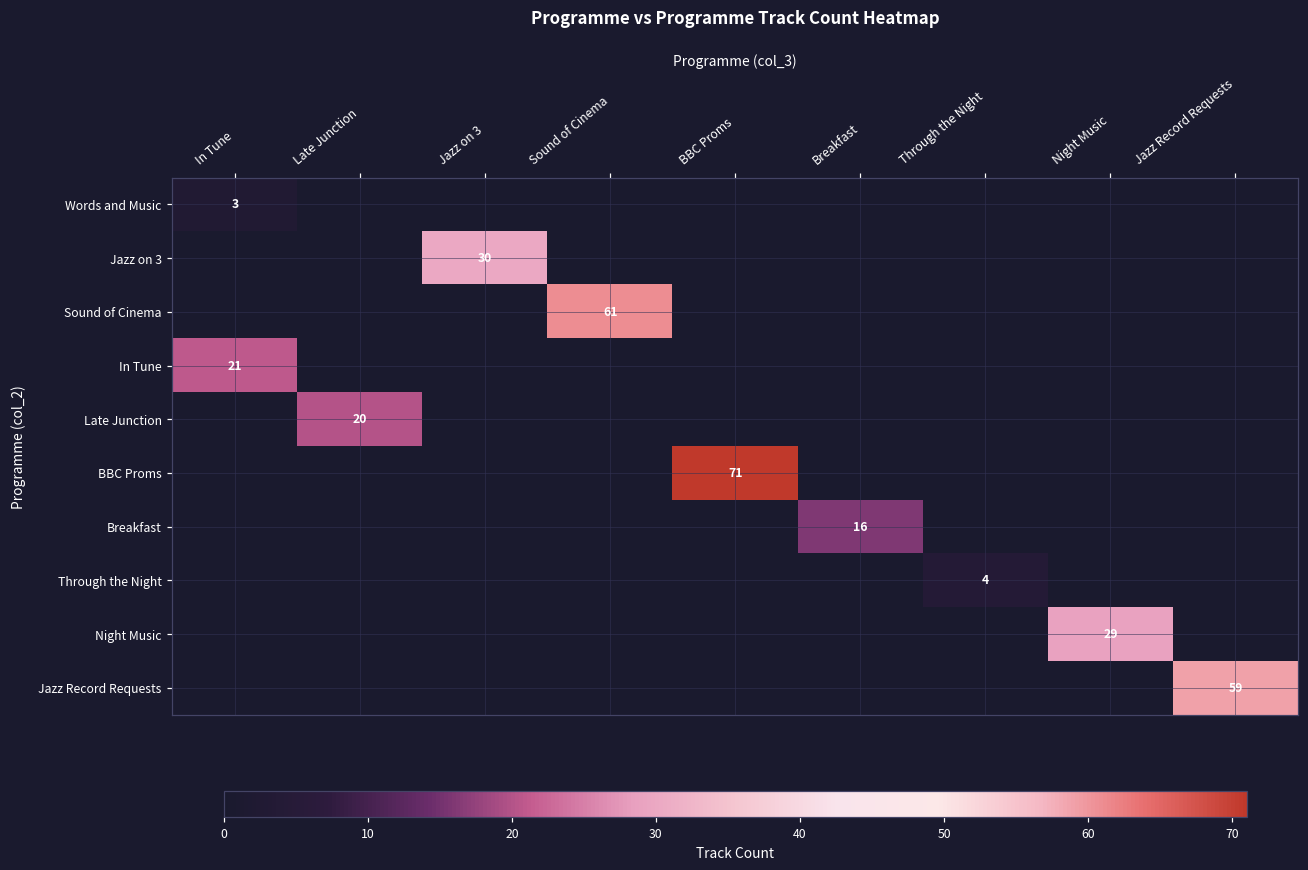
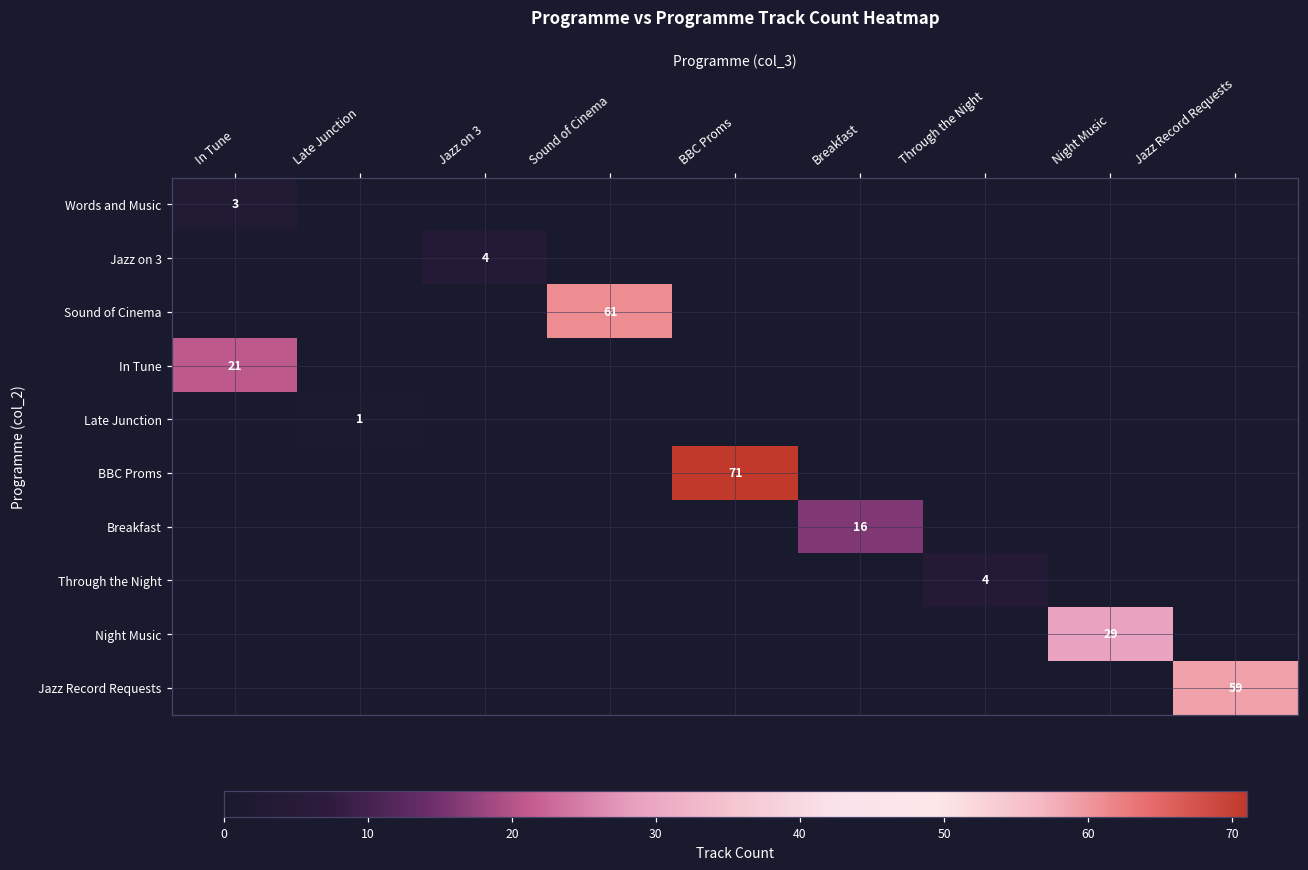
  {
    "Words and Music": {
      "In Tune": 3
    },
    "Jazz on 3": {
-     "Jazz on 3": 30
+     "Jazz on 3": 4
    },
    "Sound of Cinema": {
      "Sound of Cinema": 61
    },
    "In Tune": {
      "In Tune": 21
    },
    "Late Junction": {
-     "Late Junction": 20
+     "Late Junction": 1
    },
    "BBC Proms": {
      "BBC Proms": 71
    },
    "Breakfast": {
      "Breakfast": 16
    },
    "Through the Night": {
      "Through the Night": 4
    },
    "Night Music": {
      "Night Music": 29
    },
    "Jazz Record Requests": {
      "Jazz Record Requests": 59
    }
  }
